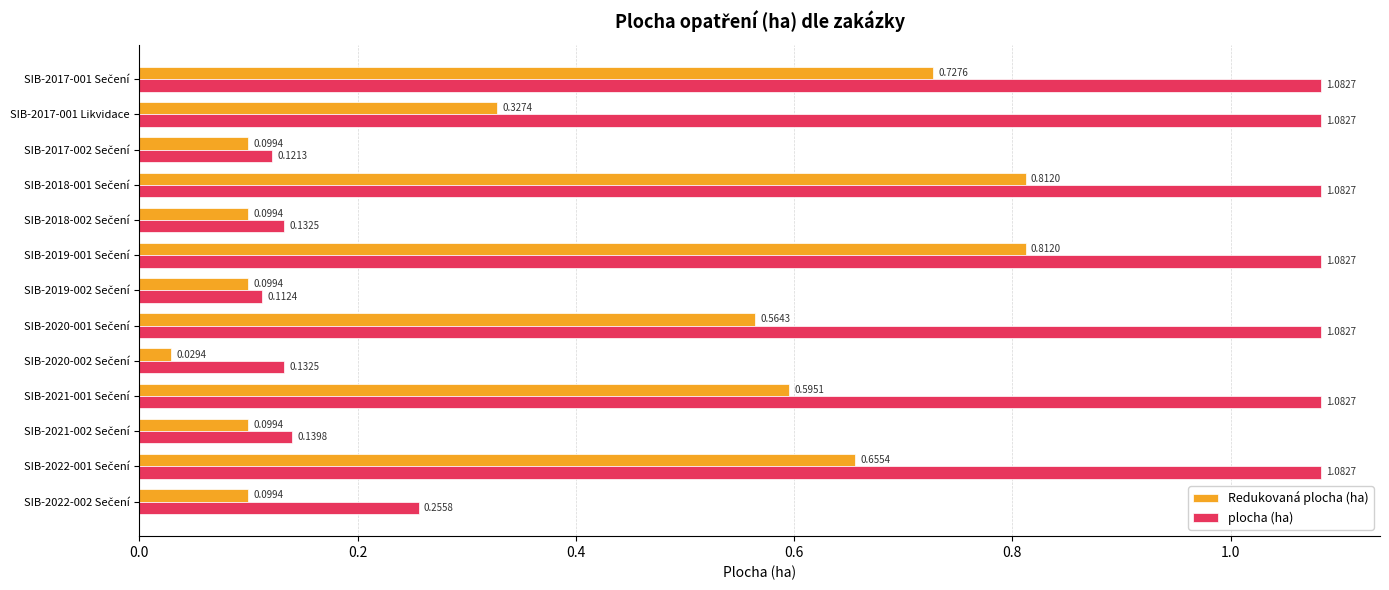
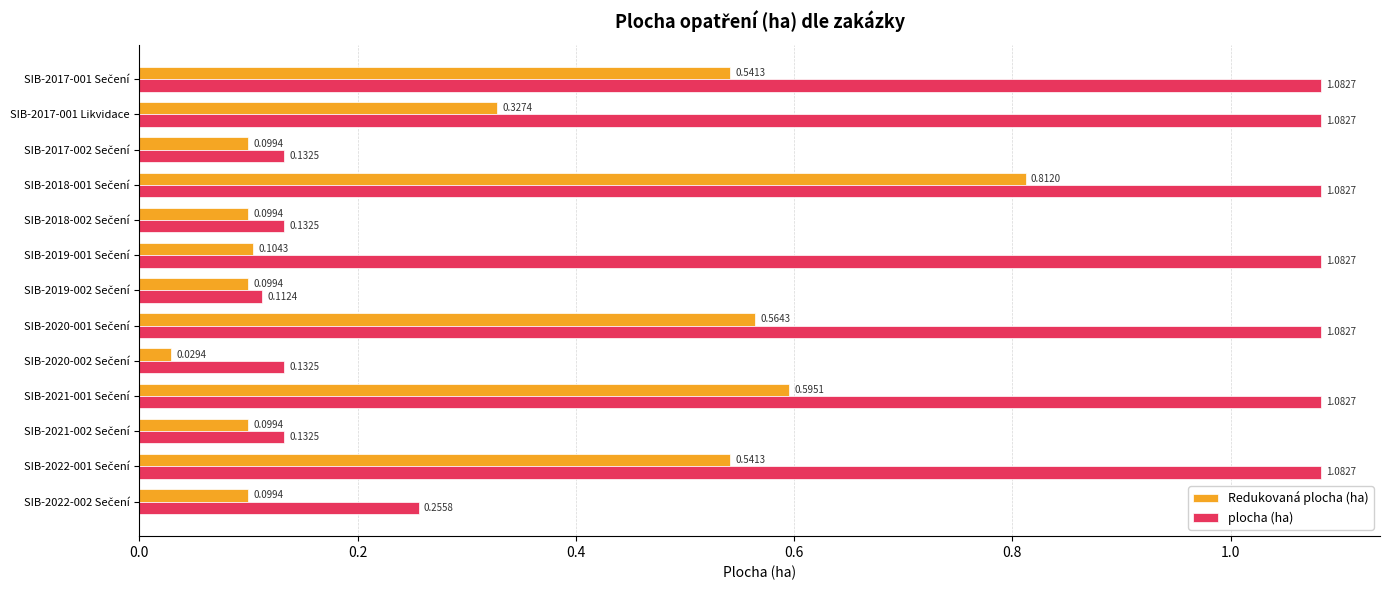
  {
    "Redukovaná plocha (ha)": {
-     "SIB-2017-001 Sečení": 0.7276,
+     "SIB-2017-001 Sečení": 0.5413,
      "SIB-2017-001 Likvidace": 0.3274,
      "SIB-2017-002 Sečení": 0.0994,
      "SIB-2018-001 Sečení": 0.8120,
      "SIB-2018-002 Sečení": 0.0994,
-     "SIB-2019-001 Sečení": 0.8120,
+     "SIB-2019-001 Sečení": 0.1043,
      "SIB-2019-002 Sečení": 0.0994,
      "SIB-2020-001 Sečení": 0.5643,
      "SIB-2020-002 Sečení": 0.0294,
      "SIB-2021-001 Sečení": 0.5951,
      "SIB-2021-002 Sečení": 0.0994,
-     "SIB-2022-001 Sečení": 0.6554,
+     "SIB-2022-001 Sečení": 0.5413,
      "SIB-2022-002 Sečení": 0.0994
    },
    "plocha (ha)": {
      "SIB-2017-001 Sečení": 1.0827,
      "SIB-2017-001 Likvidace": 1.0827,
-     "SIB-2017-002 Sečení": 0.1213,
+     "SIB-2017-002 Sečení": 0.1325,
      "SIB-2018-001 Sečení": 1.0827,
      "SIB-2018-002 Sečení": 0.1325,
      "SIB-2019-001 Sečení": 1.0827,
      "SIB-2019-002 Sečení": 0.1124,
      "SIB-2020-001 Sečení": 1.0827,
      "SIB-2020-002 Sečení": 0.1325,
      "SIB-2021-001 Sečení": 1.0827,
-     "SIB-2021-002 Sečení": 0.1398,
+     "SIB-2021-002 Sečení": 0.1325,
      "SIB-2022-001 Sečení": 1.0827,
      "SIB-2022-002 Sečení": 0.2558
    }
  }
